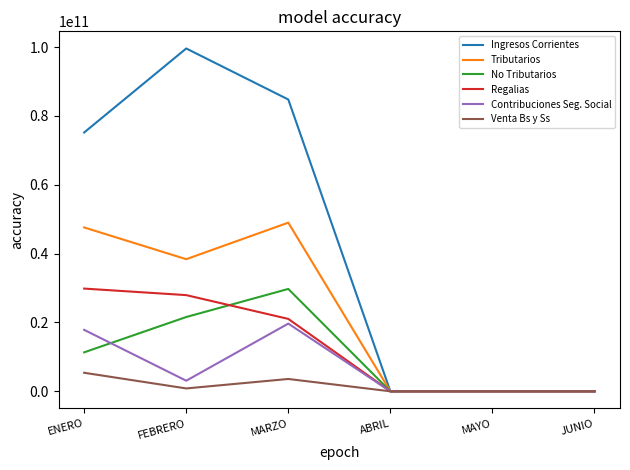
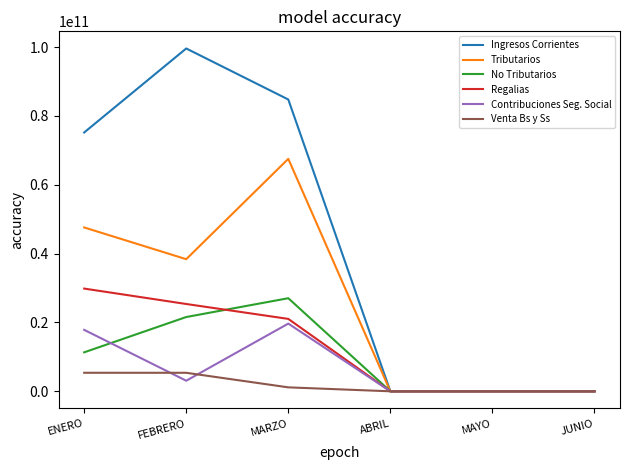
  {
    "Ingresos Corrientes": {
      "ENERO": 75000000000,
      "FEBRERO": 100000000000,
      "MARZO": 85000000000
    },
    "Tributarios": {
      "ENERO": 48000000000,
      "FEBRERO": 38000000000,
-     "MARZO": 49000000000
+     "MARZO": 68000000000
    },
    "No Tributarios": {
      "ENERO": 11000000000,
      "FEBRERO": 22000000000,
-     "MARZO": 30000000000
+     "MARZO": 27000000000
    },
    "Regalias": {
      "ENERO": 30000000000,
-     "FEBRERO": 28000000000,
+     "FEBRERO": 25000000000,
      "MARZO": 21000000000
    },
    "Contribuciones Seg. Social": {
      "ENERO": 18000000000,
      "FEBRERO": 3000000000,
      "MARZO": 20000000000
    },
    "Venta Bs y Ss": {
      "ENERO": 5000000000,
-     "FEBRERO": 1000000000,
-     "MARZO": 4000000000
+     "FEBRERO": 5000000000,
+     "MARZO": 1000000000
    }
  }
